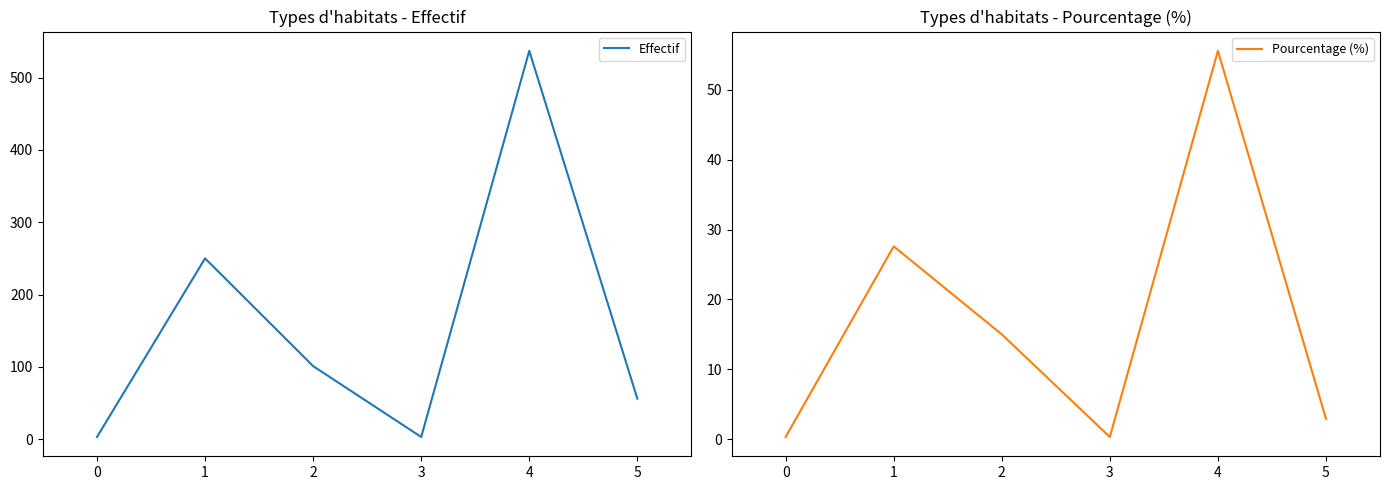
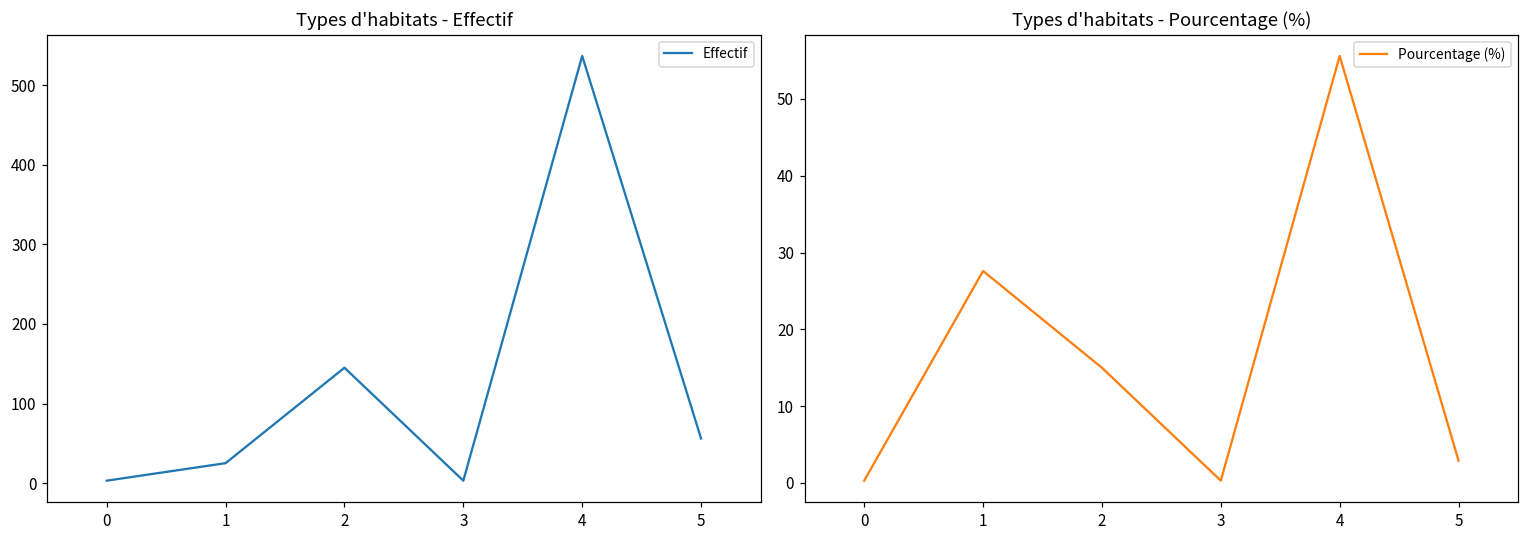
  {
    "Types d'habitats - Effectif": {
      "0": 0,
-     "1": 250,
-     "2": 100,
+     "1": 30,
+     "2": 150,
      "3": 0,
      "4": 540,
      "5": 60
    },
    "Types d'habitats - Pourcentage (%)": {
      "0": 0,
      "1": 28,
      "2": 15,
      "3": 0,
      "4": 56,
      "5": 3
    }
  }
